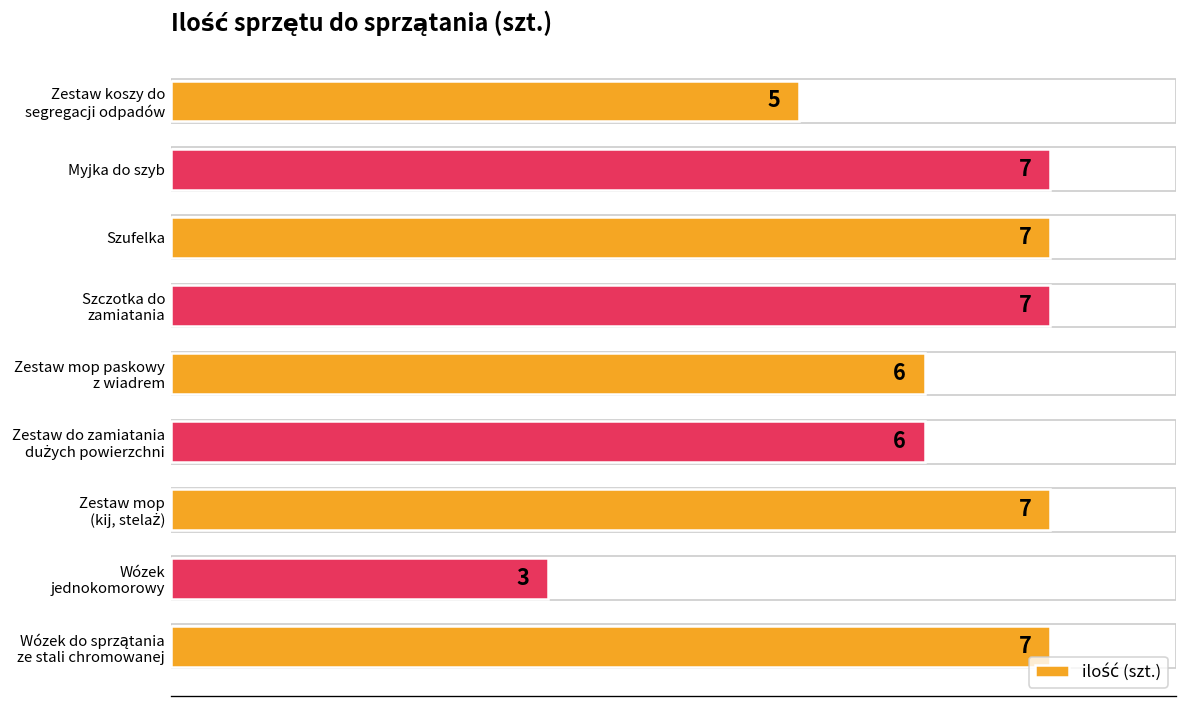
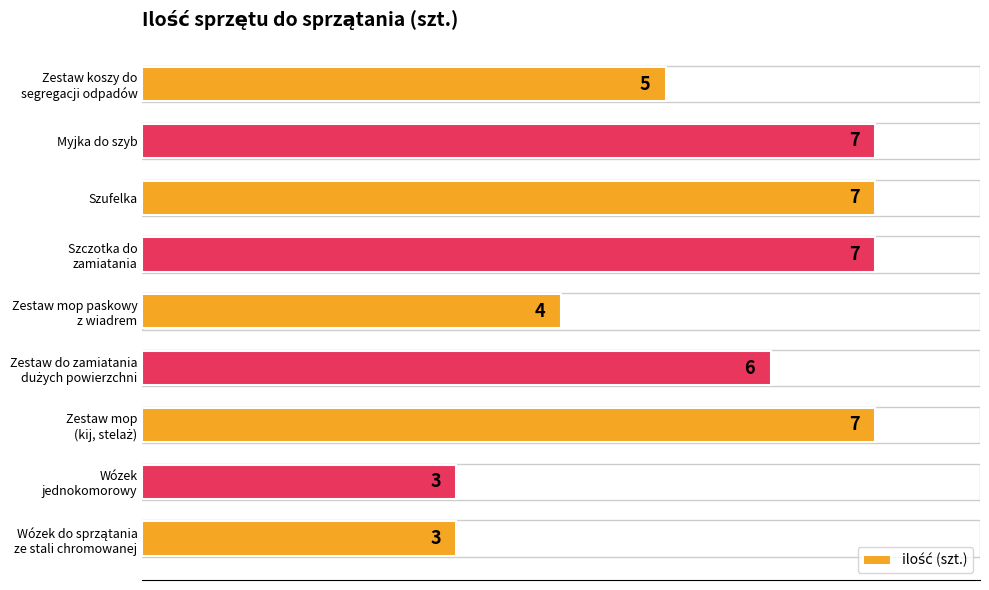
  {
    "Zestaw koszy do segregacji odpadów": 5,
    "Myjka do szyb": 7,
    "Szufelka": 7,
    "Szczotka do zamiatania": 7,
-   "Zestaw mop paskowy z wiadrem": 6,
+   "Zestaw mop paskowy z wiadrem": 4,
    "Zestaw do zamiatania dużych powierzchni": 6,
    "Zestaw mop (kij, stelaż)": 7,
    "Wózek jednokomorowy": 3,
-   "Wózek do sprzątania ze stali chromowanej": 7
+   "Wózek do sprzątania ze stali chromowanej": 3
  }
